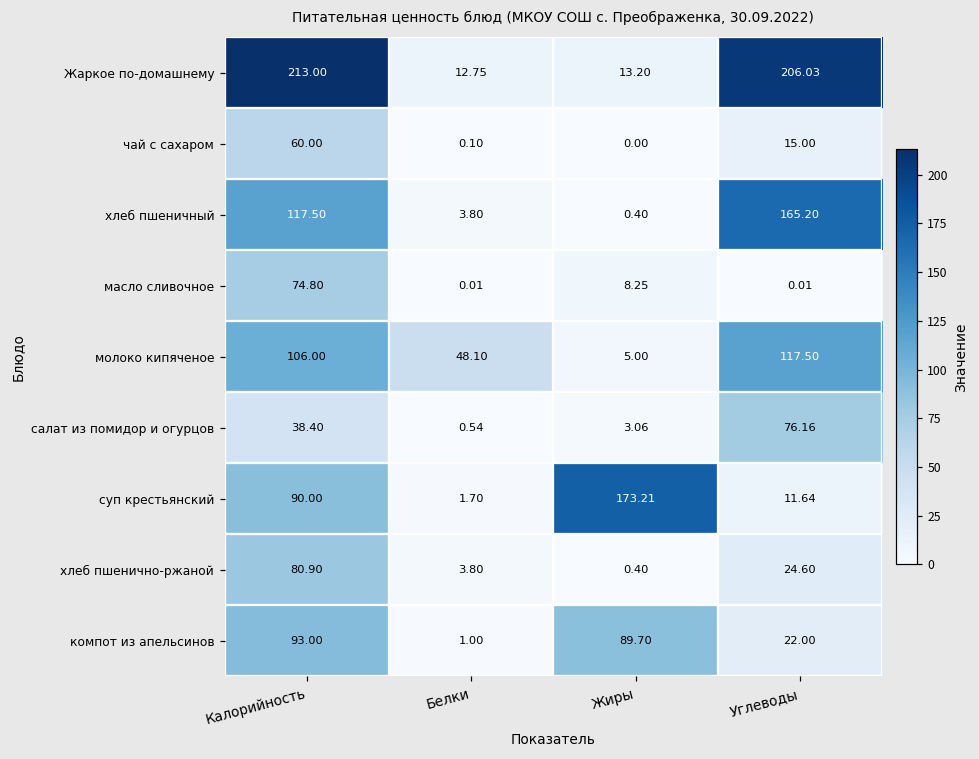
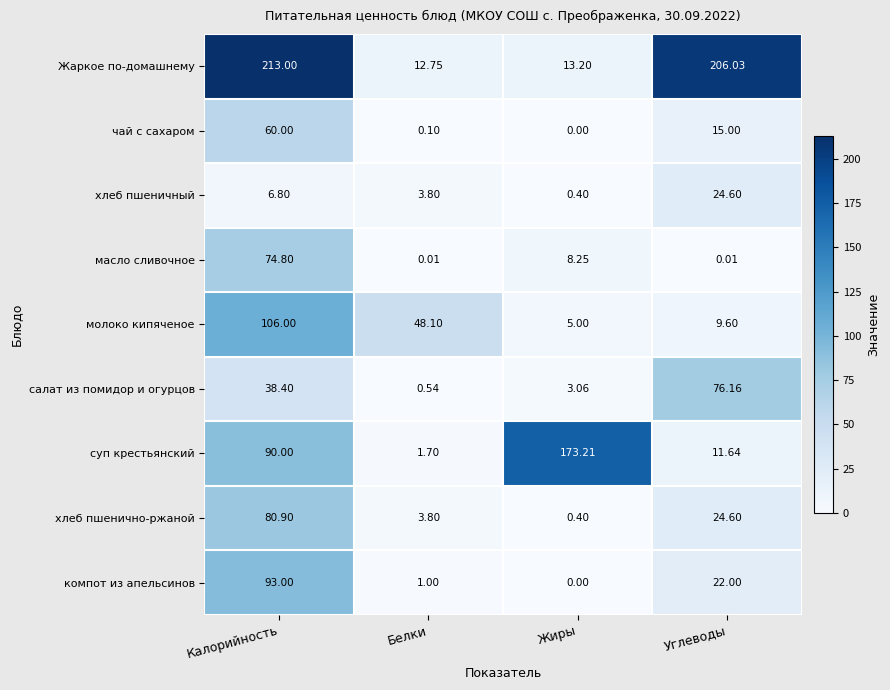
  {
    "Жаркое по-домашнему": {
      "Калорийность": 213.00,
      "Белки": 12.75,
      "Жиры": 13.20,
      "Углеводы": 206.03
    },
    "чай с сахаром": {
      "Калорийность": 60.00,
      "Белки": 0.10,
      "Жиры": 0.00,
      "Углеводы": 15.00
    },
    "хлеб пшеничный": {
-     "Калорийность": 117.50,
+     "Калорийность": 6.80,
      "Белки": 3.80,
      "Жиры": 0.40,
-     "Углеводы": 165.20
+     "Углеводы": 24.60
    },
    "масло сливочное": {
      "Калорийность": 74.80,
      "Белки": 0.01,
      "Жиры": 8.25,
      "Углеводы": 0.01
    },
    "молоко кипяченое": {
      "Калорийность": 106.00,
      "Белки": 48.10,
      "Жиры": 5.00,
-     "Углеводы": 117.50
+     "Углеводы": 9.60
    },
    "салат из помидор и огурцов": {
      "Калорийность": 38.40,
      "Белки": 0.54,
      "Жиры": 3.06,
      "Углеводы": 76.16
    },
    "суп крестьянский": {
      "Калорийность": 90.00,
      "Белки": 1.70,
      "Жиры": 173.21,
      "Углеводы": 11.64
    },
    "хлеб пшенично-ржаной": {
      "Калорийность": 80.90,
      "Белки": 3.80,
      "Жиры": 0.40,
      "Углеводы": 24.60
    },
    "компот из апельсинов": {
      "Калорийность": 93.00,
      "Белки": 1.00,
-     "Жиры": 89.70,
+     "Жиры": 0.00,
      "Углеводы": 22.00
    }
  }
